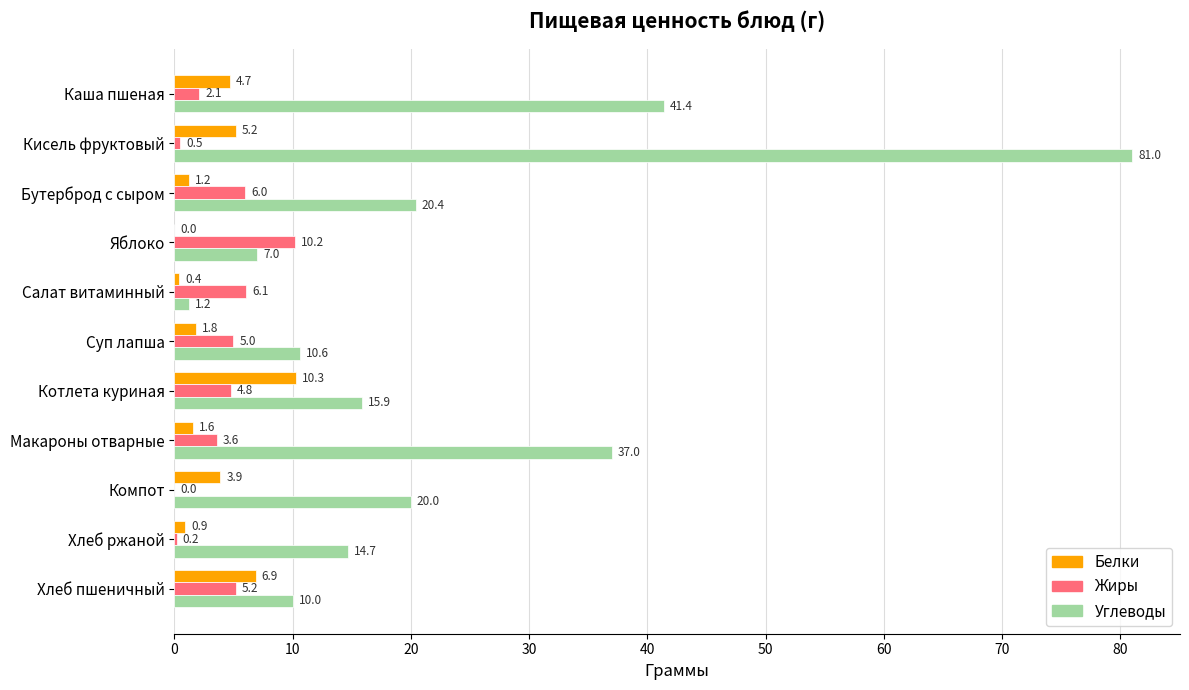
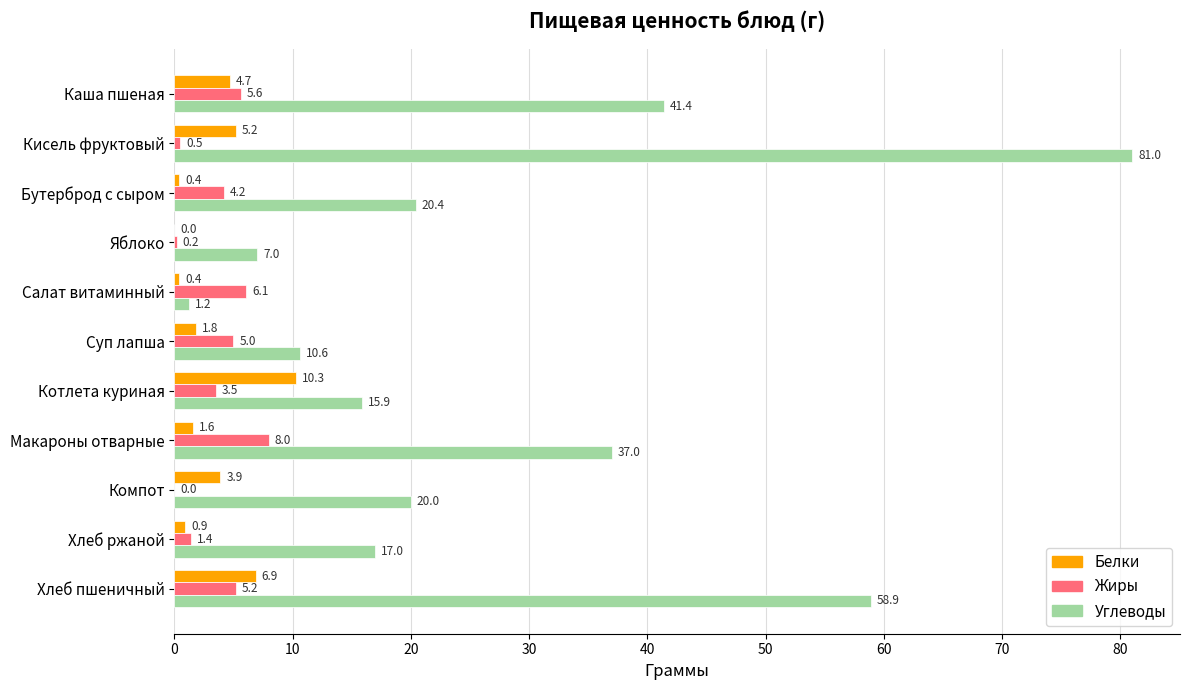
  {
    "Белки": {
      "Каша пшеная": 4.7,
      "Кисель фруктовый": 5.2,
-     "Бутерброд с сыром": 1.2,
+     "Бутерброд с сыром": 0.4,
      "Яблоко": 0.0,
      "Салат витаминный": 0.4,
      "Суп лапша": 1.8,
      "Котлета куриная": 10.3,
      "Макароны отварные": 1.6,
      "Компот": 3.9,
      "Хлеб ржаной": 0.9,
      "Хлеб пшеничный": 6.9
    },
    "Жиры": {
-     "Каша пшеная": 2.1,
+     "Каша пшеная": 5.6,
      "Кисель фруктовый": 0.5,
-     "Бутерброд с сыром": 6.0,
-     "Яблоко": 10.2,
+     "Бутерброд с сыром": 4.2,
+     "Яблоко": 0.2,
      "Салат витаминный": 6.1,
      "Суп лапша": 5.0,
-     "Котлета куриная": 4.8,
-     "Макароны отварные": 3.6,
+     "Котлета куриная": 3.5,
+     "Макароны отварные": 8.0,
      "Компот": 0.0,
-     "Хлеб ржаной": 0.2,
+     "Хлеб ржаной": 1.4,
      "Хлеб пшеничный": 5.2
    },
    "Углеводы": {
      "Каша пшеная": 41.4,
      "Кисель фруктовый": 81.0,
      "Бутерброд с сыром": 20.4,
      "Яблоко": 7.0,
      "Салат витаминный": 1.2,
      "Суп лапша": 10.6,
      "Котлета куриная": 15.9,
      "Макароны отварные": 37.0,
      "Компот": 20.0,
-     "Хлеб ржаной": 14.7,
-     "Хлеб пшеничный": 10.0
+     "Хлеб ржаной": 17.0,
+     "Хлеб пшеничный": 58.9
    }
  }
